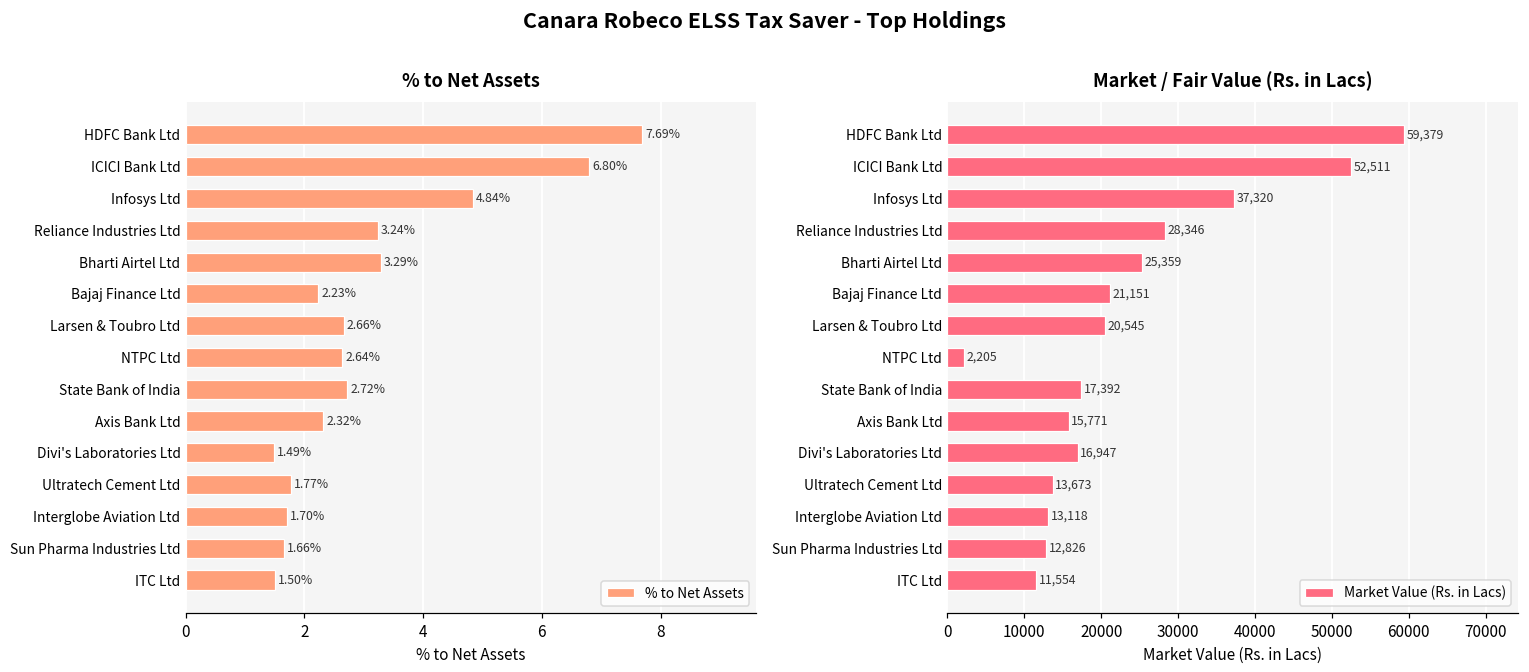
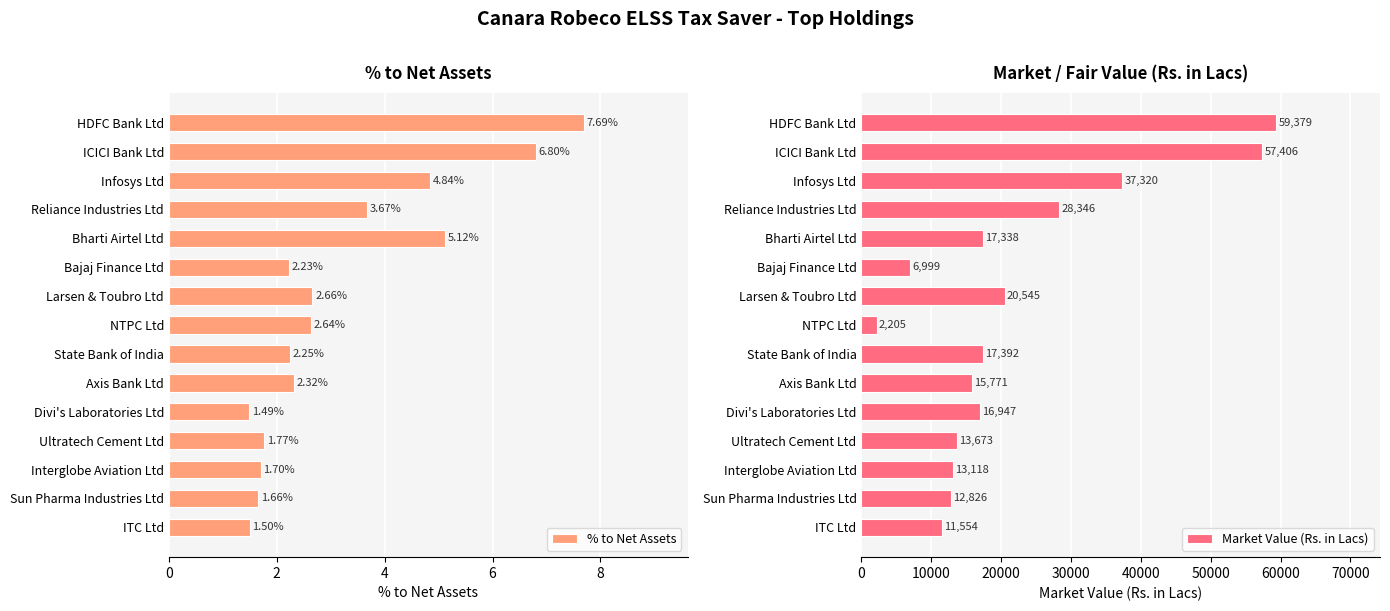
  {
    "% to Net Assets": {
      "HDFC Bank Ltd": "7.69%",
      "ICICI Bank Ltd": "6.80%",
      "Infosys Ltd": "4.84%",
-     "Reliance Industries Ltd": "3.24%",
-     "Bharti Airtel Ltd": "3.29%",
+     "Reliance Industries Ltd": "3.67%",
+     "Bharti Airtel Ltd": "5.12%",
      "Bajaj Finance Ltd": "2.23%",
      "Larsen & Toubro Ltd": "2.66%",
      "NTPC Ltd": "2.64%",
-     "State Bank of India": "2.72%",
+     "State Bank of India": "2.25%",
      "Axis Bank Ltd": "2.32%",
      "Divi's Laboratories Ltd": "1.49%",
      "Ultratech Cement Ltd": "1.77%",
      "Interglobe Aviation Ltd": "1.70%",
      "Sun Pharma Industries Ltd": "1.66%",
      "ITC Ltd": "1.50%"
    },
    "Market / Fair Value (Rs. in Lacs)": {
      "HDFC Bank Ltd": "59,379",
-     "ICICI Bank Ltd": "52,511",
+     "ICICI Bank Ltd": "57,406",
      "Infosys Ltd": "37,320",
      "Reliance Industries Ltd": "28,346",
-     "Bharti Airtel Ltd": "25,359",
-     "Bajaj Finance Ltd": "21,151",
+     "Bharti Airtel Ltd": "17,338",
+     "Bajaj Finance Ltd": "6,999",
      "Larsen & Toubro Ltd": "20,545",
      "NTPC Ltd": "2,205",
      "State Bank of India": "17,392",
      "Axis Bank Ltd": "15,771",
      "Divi's Laboratories Ltd": "16,947",
      "Ultratech Cement Ltd": "13,673",
      "Interglobe Aviation Ltd": "13,118",
      "Sun Pharma Industries Ltd": "12,826",
      "ITC Ltd": "11,554"
    }
  }
